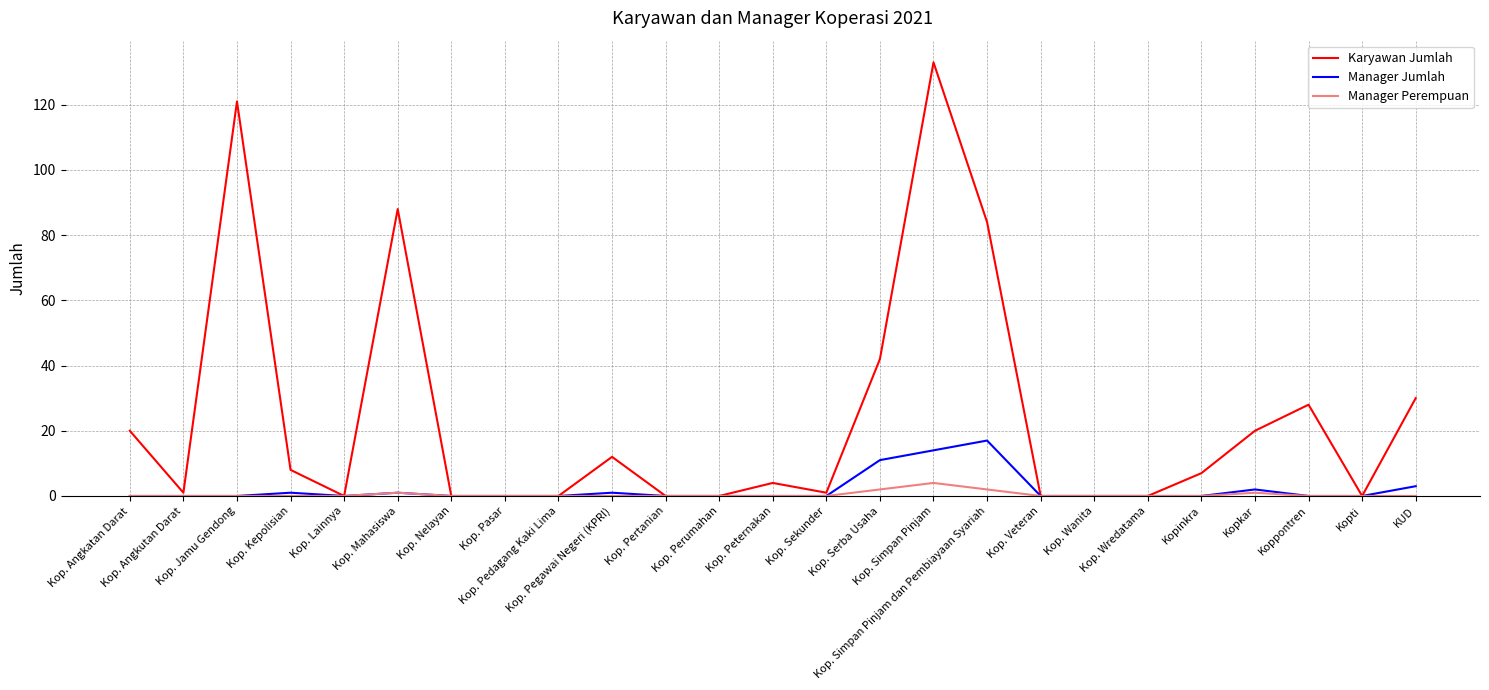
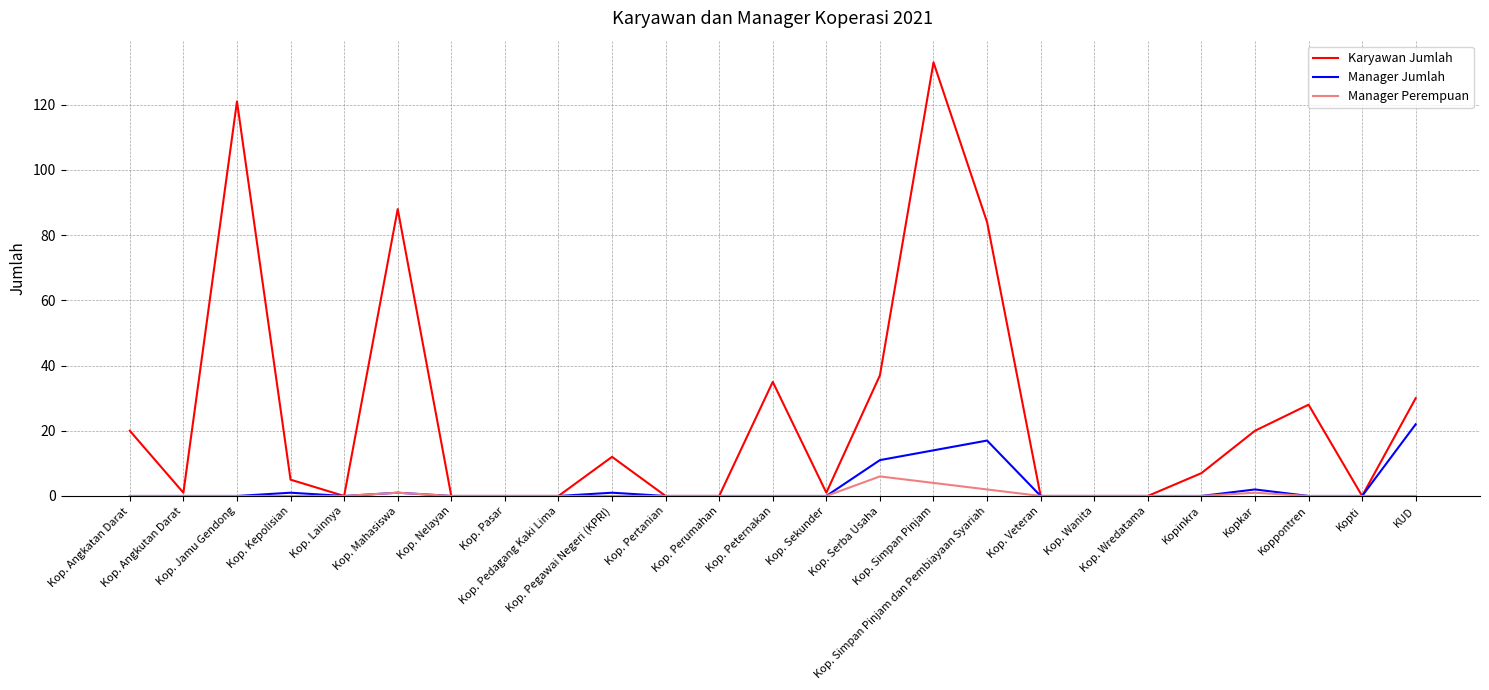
  {
    "Karyawan Jumlah": {
      "Kop. Angkatan Darat": 20,
      "Kop. Angkutan Darat": 1,
      "Kop. Jamu Gendong": 121,
-     "Kop. Kepolisian": 8,
+     "Kop. Kepolisian": 5,
      "Kop. Mahasiswa": 88,
      "Kop. Pegawai Negeri (KPRI)": 12,
-     "Kop. Peternakan": 4,
+     "Kop. Peternakan": 35,
      "Kop. Sekunder": 1,
-     "Kop. Serba Usaha": 42,
+     "Kop. Serba Usaha": 37,
      "Kop. Simpan Pinjam": 133,
      "Kop. Simpan Pinjam dan Pembiayaan Syariah": 84,
      "Kopinkra": 7,
      "Kopkar": 20,
      "Koppontren": 28,
      "KUD": 30
    },
    "Manager Jumlah": {
      "Kop. Kepolisian": 1,
      "Kop. Pegawai Negeri (KPRI)": 1,
      "Kop. Serba Usaha": 11,
      "Kop. Simpan Pinjam": 14,
      "Kop. Simpan Pinjam dan Pembiayaan Syariah": 17,
      "Kopkar": 2,
-     "KUD": 3
+     "KUD": 22
    },
    "Manager Perempuan": {
      "Kop. Kepolisian": 0,
      "Kop. Pegawai Negeri (KPRI)": 0,
-     "Kop. Serba Usaha": 2,
+     "Kop. Serba Usaha": 6,
      "Kop. Simpan Pinjam": 4,
      "Kop. Simpan Pinjam dan Pembiayaan Syariah": 2,
      "Kopkar": 1,
      "KUD": 0
    }
  }
